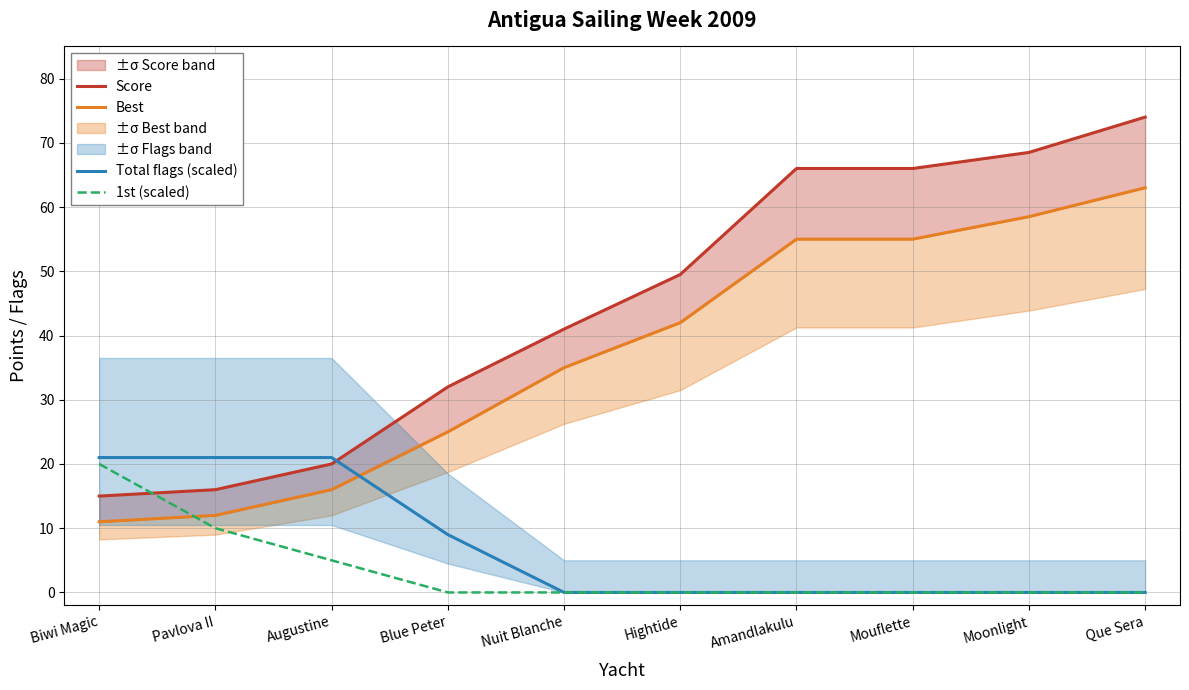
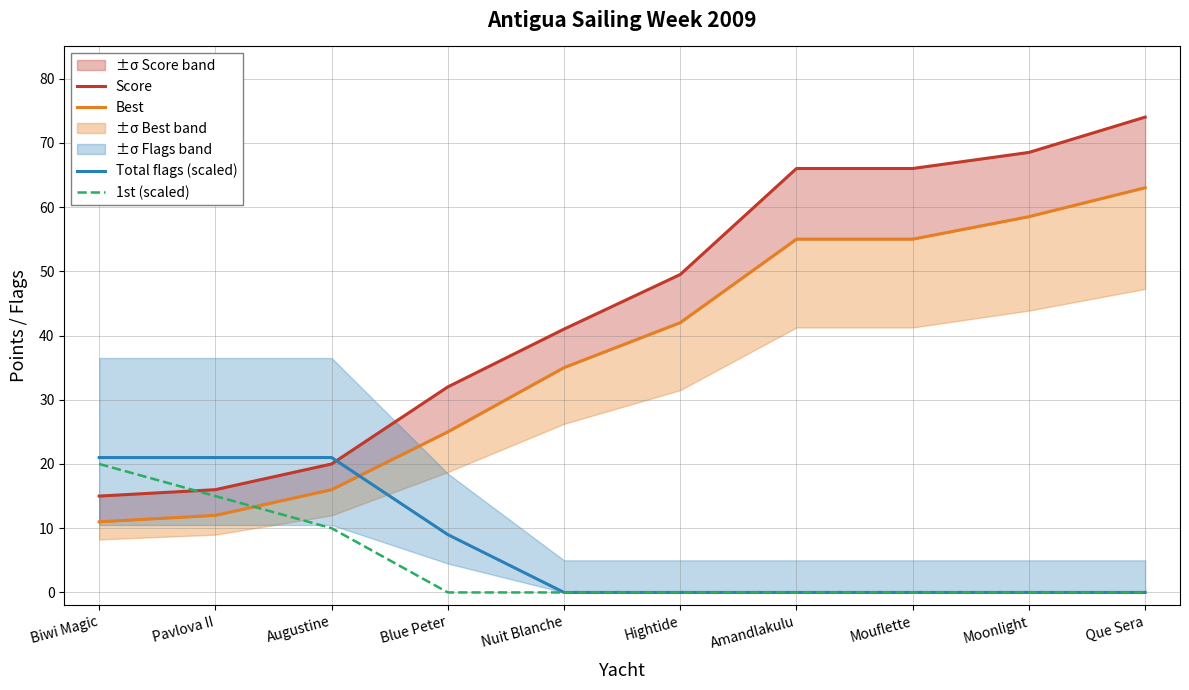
  {
    "1st (scaled)": {
      "Biwi Magic": 20,
-     "Pavlova II": 10,
-     "Augustine": 5,
+     "Pavlova II": 15,
+     "Augustine": 10,
      "Blue Peter": 0
    }
  }
